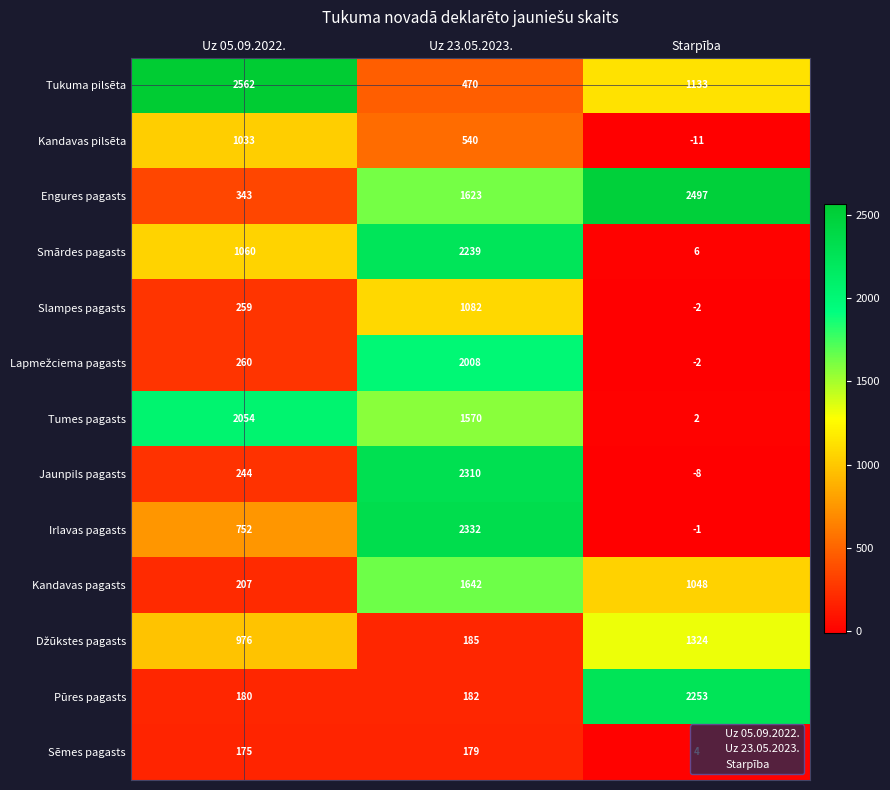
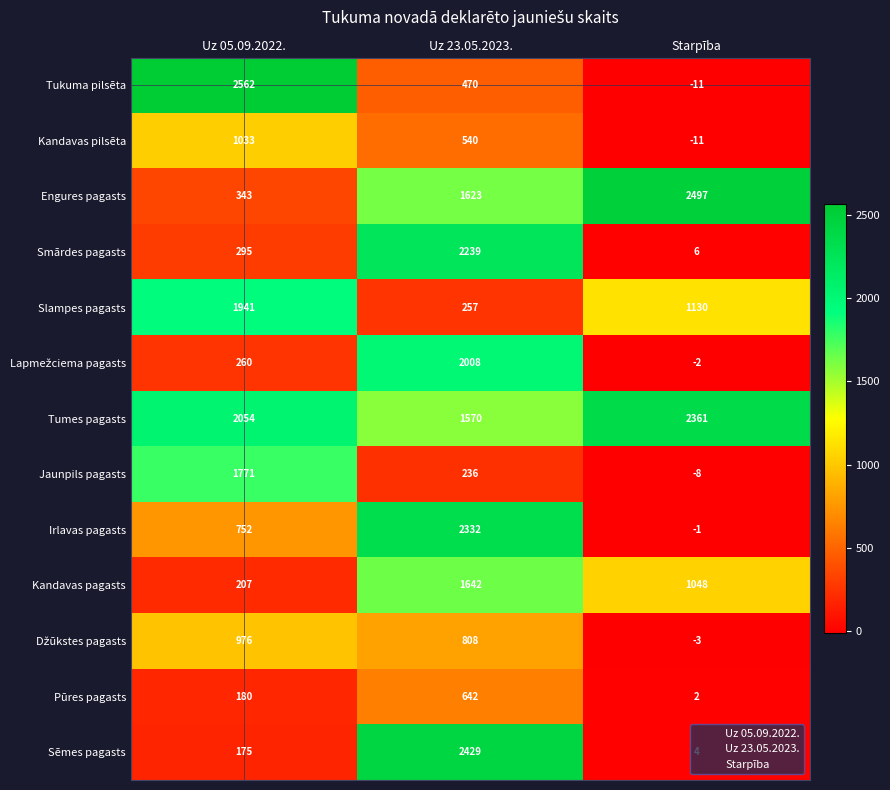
  {
    "Tukuma pilsēta": {
      "Uz 05.09.2022.": 2562,
      "Uz 23.05.2023.": 470,
-     "Starpība": 1133
+     "Starpība": -11
    },
    "Kandavas pilsēta": {
      "Uz 05.09.2022.": 1033,
      "Uz 23.05.2023.": 540,
      "Starpība": -11
    },
    "Engures pagasts": {
      "Uz 05.09.2022.": 343,
      "Uz 23.05.2023.": 1623,
      "Starpība": 2497
    },
    "Smārdes pagasts": {
-     "Uz 05.09.2022.": 1060,
+     "Uz 05.09.2022.": 295,
      "Uz 23.05.2023.": 2239,
      "Starpība": 6
    },
    "Slampes pagasts": {
-     "Uz 05.09.2022.": 259,
-     "Uz 23.05.2023.": 1082,
-     "Starpība": -2
+     "Uz 05.09.2022.": 1941,
+     "Uz 23.05.2023.": 257,
+     "Starpība": 1130
    },
    "Lapmežciema pagasts": {
      "Uz 05.09.2022.": 260,
      "Uz 23.05.2023.": 2008,
      "Starpība": -2
    },
    "Tumes pagasts": {
      "Uz 05.09.2022.": 2054,
      "Uz 23.05.2023.": 1570,
-     "Starpība": 2
+     "Starpība": 2361
    },
    "Jaunpils pagasts": {
-     "Uz 05.09.2022.": 244,
-     "Uz 23.05.2023.": 2310,
+     "Uz 05.09.2022.": 1771,
+     "Uz 23.05.2023.": 236,
      "Starpība": -8
    },
    "Irlavas pagasts": {
      "Uz 05.09.2022.": 752,
      "Uz 23.05.2023.": 2332,
      "Starpība": -1
    },
    "Kandavas pagasts": {
      "Uz 05.09.2022.": 207,
      "Uz 23.05.2023.": 1642,
      "Starpība": 1048
    },
    "Džūkstes pagasts": {
      "Uz 05.09.2022.": 976,
-     "Uz 23.05.2023.": 185,
-     "Starpība": 1324
+     "Uz 23.05.2023.": 808,
+     "Starpība": -3
    },
    "Pūres pagasts": {
      "Uz 05.09.2022.": 180,
-     "Uz 23.05.2023.": 182,
-     "Starpība": 2253
+     "Uz 23.05.2023.": 642,
+     "Starpība": 2
    },
    "Sēmes pagasts": {
      "Uz 05.09.2022.": 175,
-     "Uz 23.05.2023.": 179
+     "Uz 23.05.2023.": 2429
    }
  }
